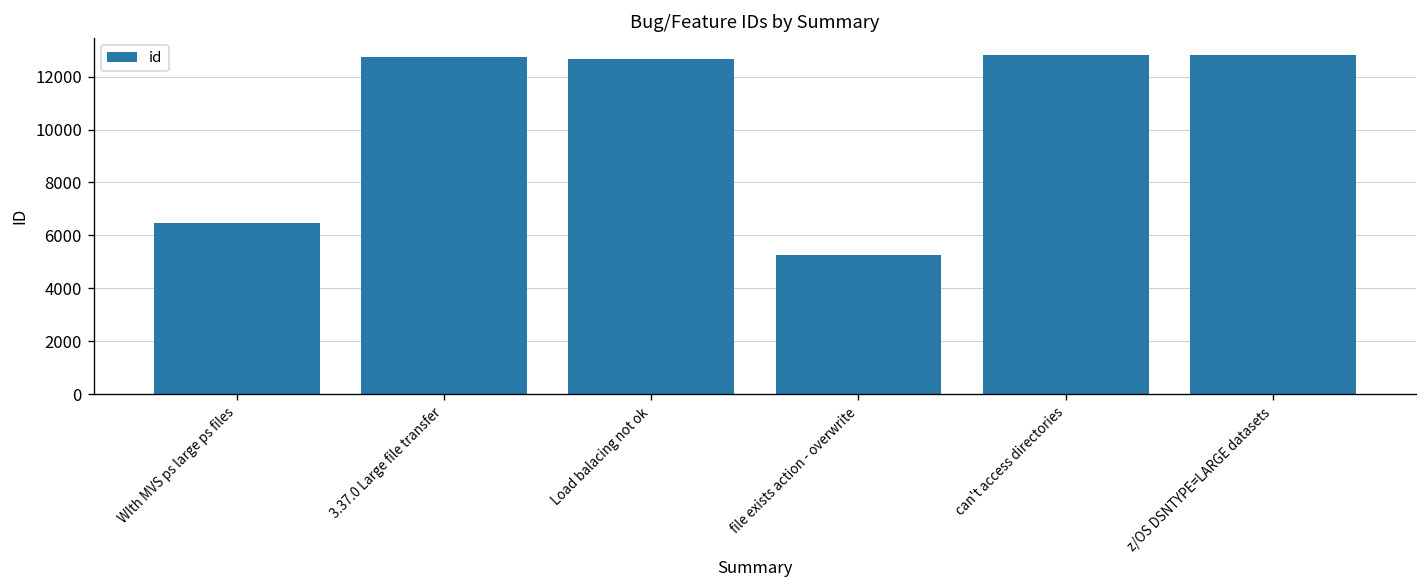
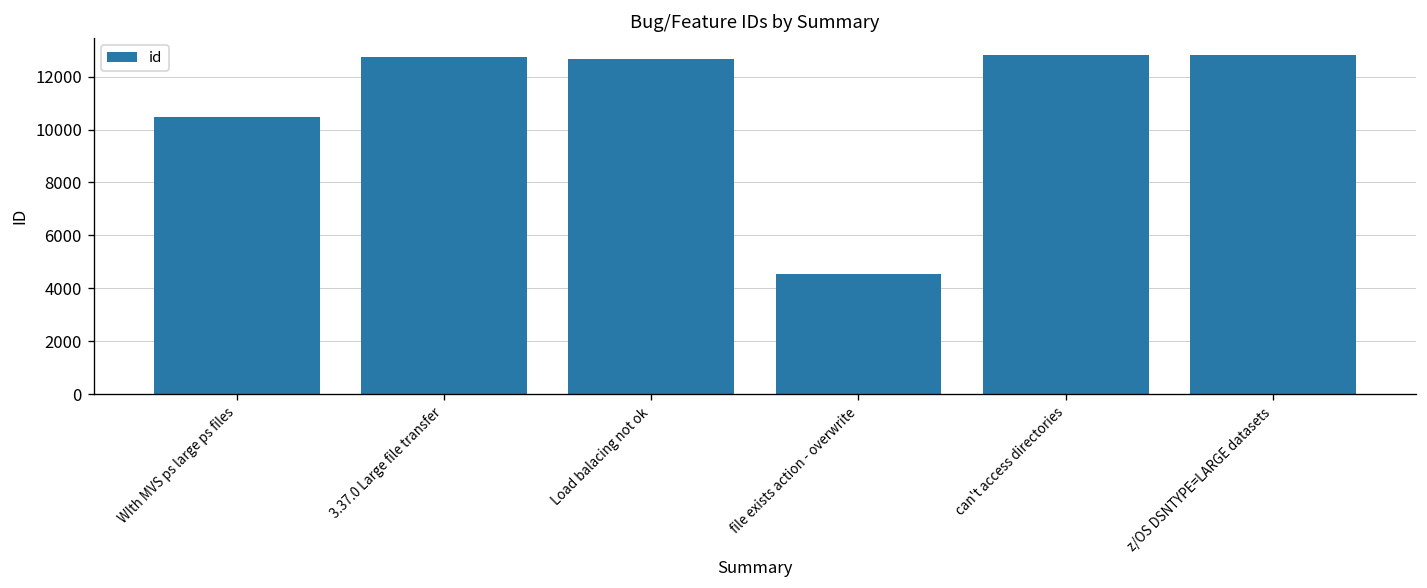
  {
-   "WIth MVS ps large ps files": 6500,
+   "WIth MVS ps large ps files": 10500,
    "3.37.0 Large file transfer": 12700,
    "Load balacing not ok": 12700,
-   "file exists action - overwrite": 5300,
+   "file exists action - overwrite": 4600,
    "can't access directories": 12800,
    "z/OS DSNTYPE=LARGE datasets": 12800
  }
